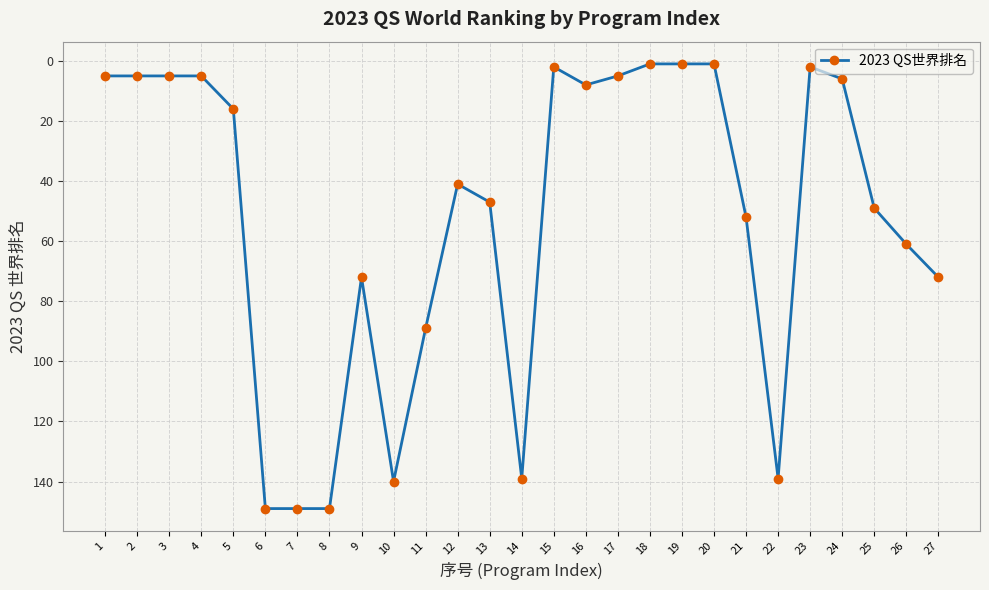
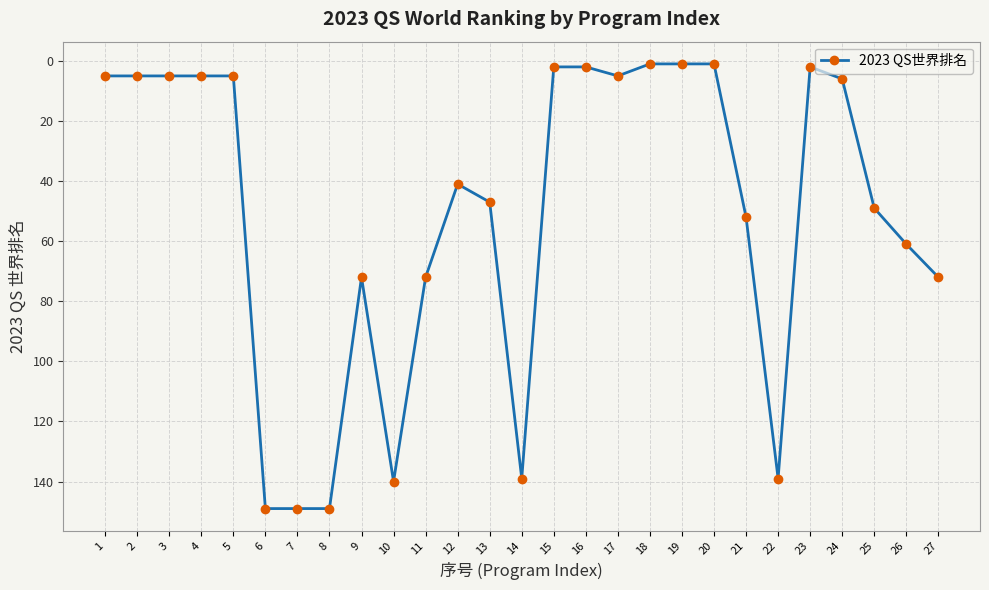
  {
    "1": 5,
    "2": 5,
    "3": 5,
    "4": 5,
-   "5": 16,
+   "5": 5,
    "6": 149,
    "7": 149,
    "8": 149,
    "9": 72,
    "10": 140,
-   "11": 89,
+   "11": 72,
    "12": 41,
    "13": 47,
    "14": 139,
    "15": 2,
-   "16": 8,
+   "16": 2,
    "17": 5,
    "18": 1,
    "19": 1,
    "20": 1,
    "21": 52,
    "22": 139,
    "23": 2,
    "24": 6,
    "25": 49,
    "26": 61,
    "27": 72
  }
